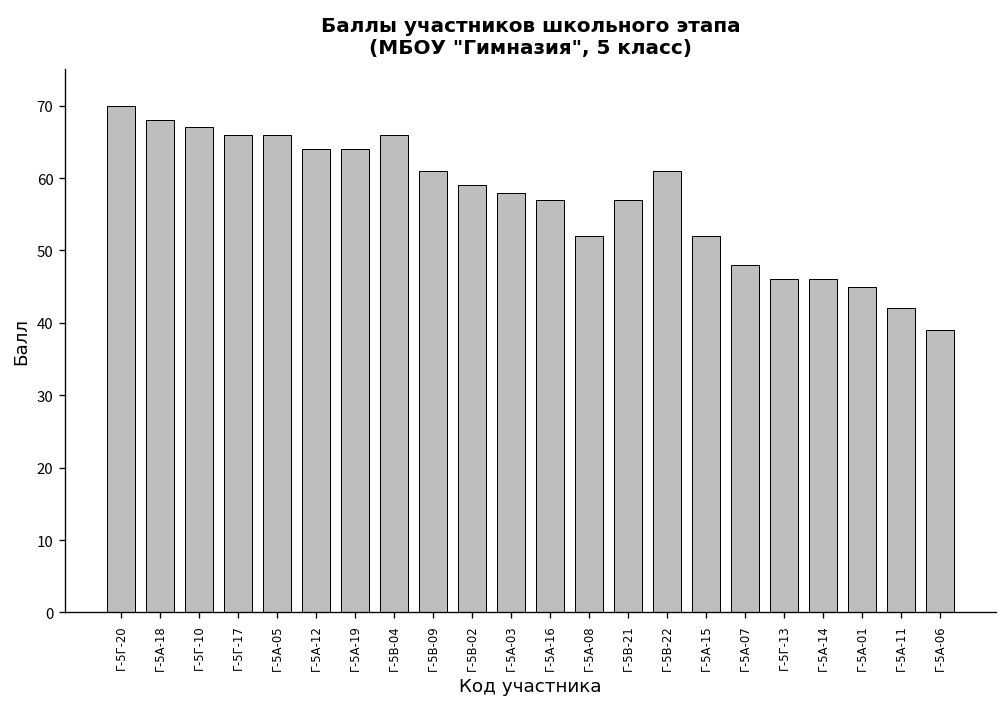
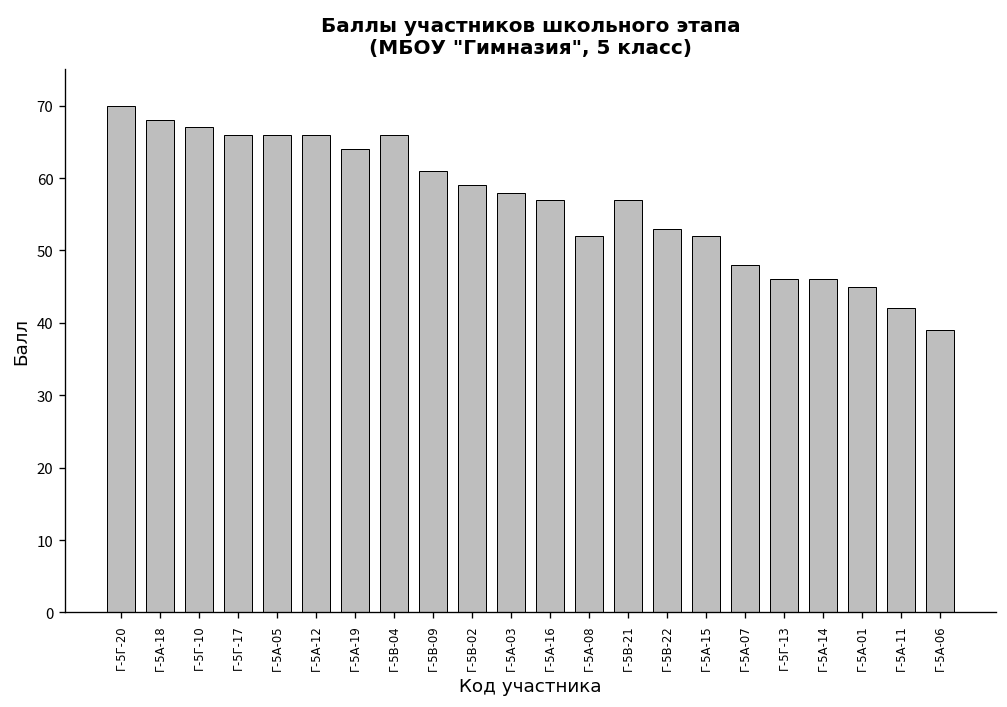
  {
    "Г-5Г-20": 70,
    "Г-5А-18": 68,
    "Г-5Г-10": 67,
    "Г-5Г-17": 66,
    "Г-5А-05": 66,
-   "Г-5А-12": 64,
+   "Г-5А-12": 66,
    "Г-5А-19": 64,
    "Г-5В-04": 66,
    "Г-5В-09": 61,
    "Г-5В-02": 59,
    "Г-5А-03": 58,
    "Г-5А-16": 57,
    "Г-5А-08": 52,
    "Г-5В-21": 57,
-   "Г-5В-22": 61,
+   "Г-5В-22": 53,
    "Г-5А-15": 52,
    "Г-5А-07": 48,
    "Г-5Г-13": 46,
    "Г-5А-14": 46,
    "Г-5А-01": 45,
    "Г-5А-11": 42,
    "Г-5А-06": 39
  }
